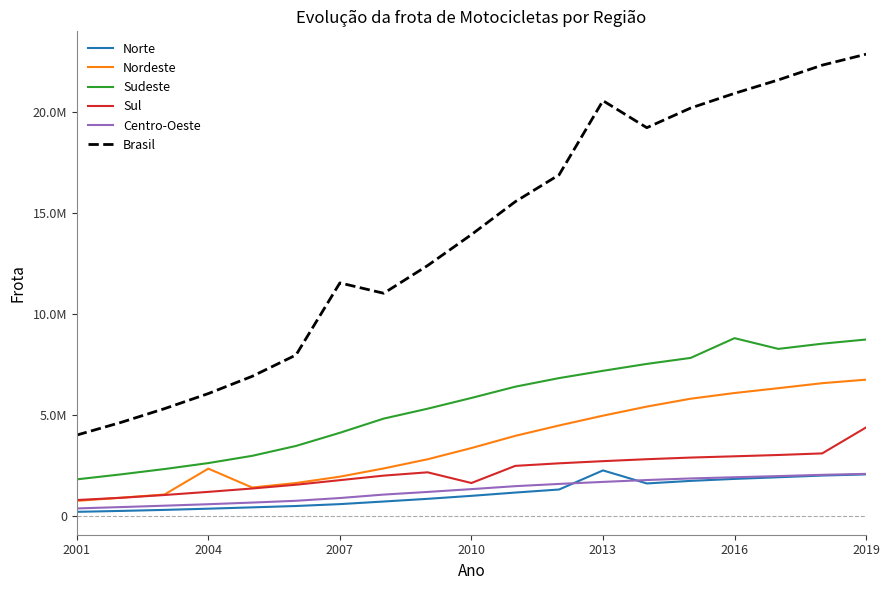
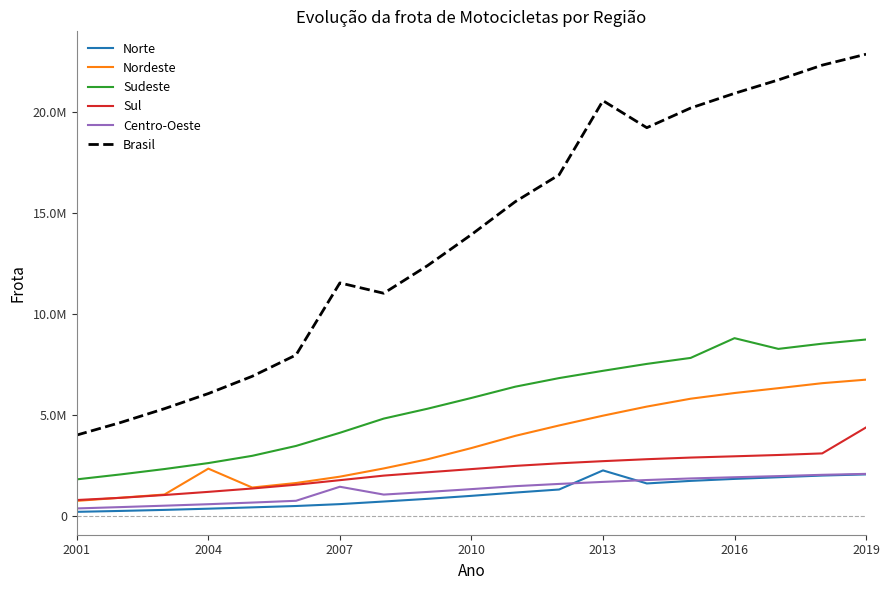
  {
    "Norte": {
      "2001": 200000,
      "2004": 400000,
      "2007": 600000,
      "2010": 1000000,
      "2013": 2300000
    },
    "Nordeste": {
      "2004": 2400000,
      "2007": 2000000,
      "2010": 3400000,
      "2013": 5000000,
      "2016": 6100000,
      "2019": 6800000
    },
    "Sudeste": {
      "2001": 1800000,
      "2004": 2600000,
      "2007": 4100000,
      "2010": 5900000,
      "2013": 7200000,
      "2016": 8800000,
      "2019": 8800000
    },
    "Sul": {
      "2004": 1200000,
      "2007": 1800000,
-     "2010": 1700000,
+     "2010": 2300000,
      "2013": 2700000,
      "2016": 3000000,
      "2019": 4400000
    },
    "Centro-Oeste": {
      "2001": 400000,
      "2004": 600000,
-     "2007": 900000,
+     "2007": 1500000,
      "2010": 1300000,
      "2013": 1700000
    },
    "Brasil": {
      "2001": 4000000,
      "2004": 6100000,
      "2007": 11600000,
      "2010": 14000000,
      "2013": 20600000,
      "2016": 20900000,
      "2019": 22900000
    }
  }
